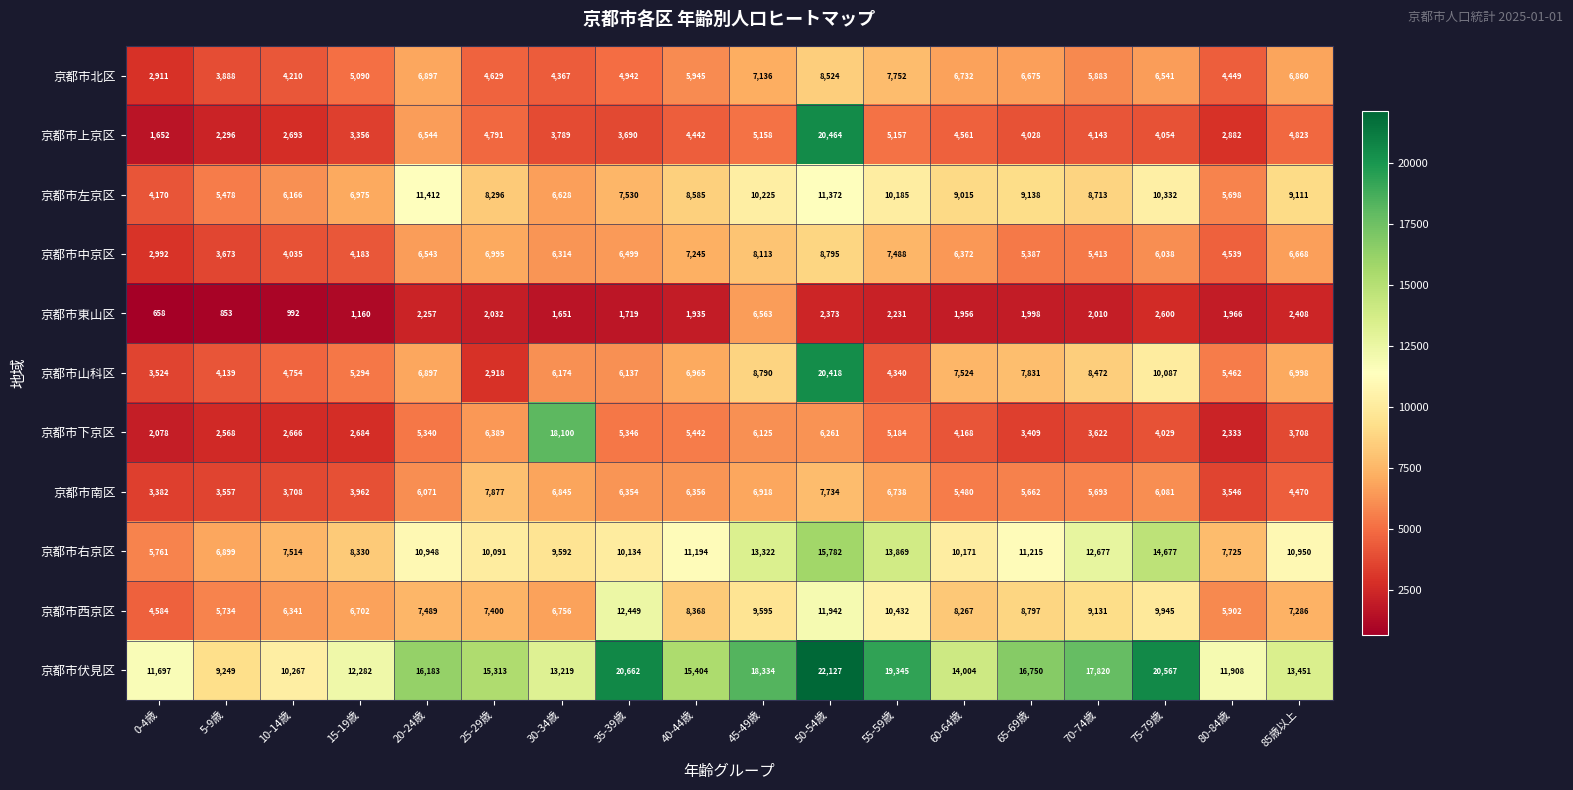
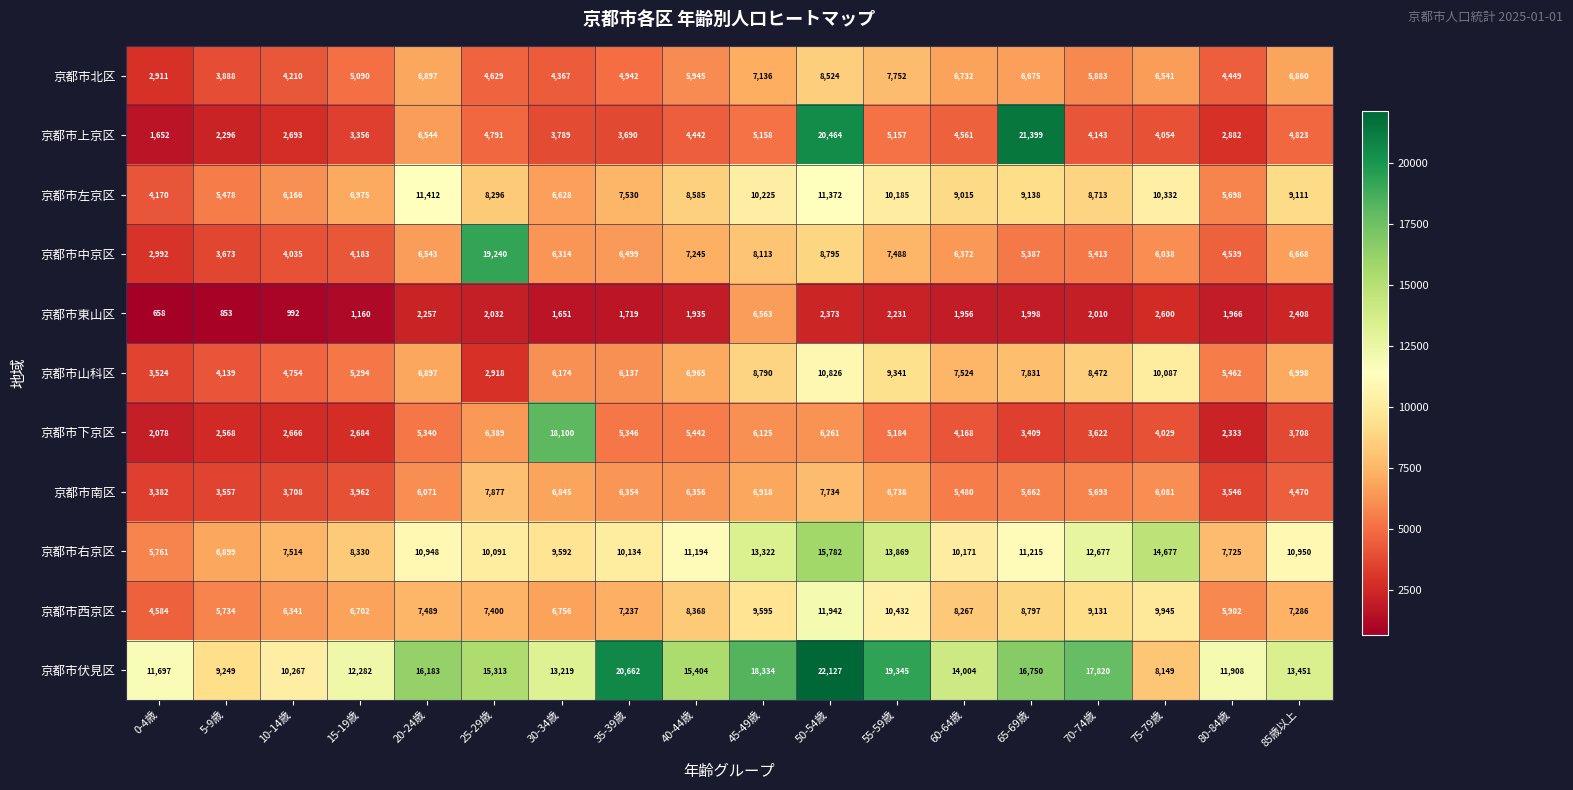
  {
    "京都市北区": {
      "0-4歳": "2,911",
      "5-9歳": "3,888",
      "10-14歳": "4,210",
      "15-19歳": "5,090",
      "20-24歳": "6,897",
      "25-29歳": "4,629",
      "30-34歳": "4,367",
      "35-39歳": "4,942",
      "40-44歳": "5,945",
      "45-49歳": "7,136",
      "50-54歳": "8,524",
      "55-59歳": "7,752",
      "60-64歳": "6,732",
      "65-69歳": "6,675",
      "70-74歳": "5,883",
      "75-79歳": "6,541",
      "80-84歳": "4,449",
      "85歳以上": "6,860"
    },
    "京都市上京区": {
      "0-4歳": "1,652",
      "5-9歳": "2,296",
      "10-14歳": "2,693",
      "15-19歳": "3,356",
      "20-24歳": "6,544",
      "25-29歳": "4,791",
      "30-34歳": "3,789",
      "35-39歳": "3,690",
      "40-44歳": "4,442",
      "45-49歳": "5,158",
      "50-54歳": "20,464",
      "55-59歳": "5,157",
      "60-64歳": "4,561",
-     "65-69歳": "4,028",
+     "65-69歳": "21,399",
      "70-74歳": "4,143",
      "75-79歳": "4,054",
      "80-84歳": "2,882",
      "85歳以上": "4,823"
    },
    "京都市左京区": {
      "0-4歳": "4,170",
      "5-9歳": "5,478",
      "10-14歳": "6,166",
      "15-19歳": "6,975",
      "20-24歳": "11,412",
      "25-29歳": "8,296",
      "30-34歳": "6,628",
      "35-39歳": "7,530",
      "40-44歳": "8,585",
      "45-49歳": "10,225",
      "50-54歳": "11,372",
      "55-59歳": "10,185",
      "60-64歳": "9,015",
      "65-69歳": "9,138",
      "70-74歳": "8,713",
      "75-79歳": "10,332",
      "80-84歳": "5,698",
      "85歳以上": "9,111"
    },
    "京都市中京区": {
      "0-4歳": "2,992",
      "5-9歳": "3,673",
      "10-14歳": "4,035",
      "15-19歳": "4,183",
      "20-24歳": "6,543",
-     "25-29歳": "6,995",
+     "25-29歳": "19,240",
      "30-34歳": "6,314",
      "35-39歳": "6,499",
      "40-44歳": "7,245",
      "45-49歳": "8,113",
      "50-54歳": "8,795",
      "55-59歳": "7,488",
      "60-64歳": "6,372",
      "65-69歳": "5,387",
      "70-74歳": "5,413",
      "75-79歳": "6,038",
      "80-84歳": "4,539",
      "85歳以上": "6,668"
    },
    "京都市東山区": {
      "0-4歳": "658",
      "5-9歳": "853",
      "10-14歳": "992",
      "15-19歳": "1,160",
      "20-24歳": "2,257",
      "25-29歳": "2,032",
      "30-34歳": "1,651",
      "35-39歳": "1,719",
      "40-44歳": "1,935",
      "45-49歳": "6,563",
      "50-54歳": "2,373",
      "55-59歳": "2,231",
      "60-64歳": "1,956",
      "65-69歳": "1,998",
      "70-74歳": "2,010",
      "75-79歳": "2,600",
      "80-84歳": "1,966",
      "85歳以上": "2,408"
    },
    "京都市山科区": {
      "0-4歳": "3,524",
      "5-9歳": "4,139",
      "10-14歳": "4,754",
      "15-19歳": "5,294",
      "20-24歳": "6,897",
      "25-29歳": "2,918",
      "30-34歳": "6,174",
      "35-39歳": "6,137",
      "40-44歳": "6,965",
      "45-49歳": "8,790",
-     "50-54歳": "20,418",
-     "55-59歳": "4,340",
+     "50-54歳": "10,826",
+     "55-59歳": "9,341",
      "60-64歳": "7,524",
      "65-69歳": "7,831",
      "70-74歳": "8,472",
      "75-79歳": "10,087",
      "80-84歳": "5,462",
      "85歳以上": "6,998"
    },
    "京都市下京区": {
      "0-4歳": "2,078",
      "5-9歳": "2,568",
      "10-14歳": "2,666",
      "15-19歳": "2,684",
      "20-24歳": "5,340",
      "25-29歳": "6,389",
      "30-34歳": "18,100",
      "35-39歳": "5,346",
      "40-44歳": "5,442",
      "45-49歳": "6,125",
      "50-54歳": "6,261",
      "55-59歳": "5,184",
      "60-64歳": "4,168",
      "65-69歳": "3,409",
      "70-74歳": "3,622",
      "75-79歳": "4,029",
      "80-84歳": "2,333",
      "85歳以上": "3,708"
    },
    "京都市南区": {
      "0-4歳": "3,382",
      "5-9歳": "3,557",
      "10-14歳": "3,708",
      "15-19歳": "3,962",
      "20-24歳": "6,071",
      "25-29歳": "7,877",
      "30-34歳": "6,845",
      "35-39歳": "6,354",
      "40-44歳": "6,356",
      "45-49歳": "6,918",
      "50-54歳": "7,734",
      "55-59歳": "6,738",
      "60-64歳": "5,480",
      "65-69歳": "5,662",
      "70-74歳": "5,693",
      "75-79歳": "6,081",
      "80-84歳": "3,546",
      "85歳以上": "4,470"
    },
    "京都市右京区": {
      "0-4歳": "5,761",
      "5-9歳": "6,899",
      "10-14歳": "7,514",
      "15-19歳": "8,330",
      "20-24歳": "10,948",
      "25-29歳": "10,091",
      "30-34歳": "9,592",
      "35-39歳": "10,134",
      "40-44歳": "11,194",
      "45-49歳": "13,322",
      "50-54歳": "15,782",
      "55-59歳": "13,869",
      "60-64歳": "10,171",
      "65-69歳": "11,215",
      "70-74歳": "12,677",
      "75-79歳": "14,677",
      "80-84歳": "7,725",
      "85歳以上": "10,950"
    },
    "京都市西京区": {
      "0-4歳": "4,584",
      "5-9歳": "5,734",
      "10-14歳": "6,341",
      "15-19歳": "6,702",
      "20-24歳": "7,489",
      "25-29歳": "7,400",
      "30-34歳": "6,756",
-     "35-39歳": "12,449",
+     "35-39歳": "7,237",
      "40-44歳": "8,368",
      "45-49歳": "9,595",
      "50-54歳": "11,942",
      "55-59歳": "10,432",
      "60-64歳": "8,267",
      "65-69歳": "8,797",
      "70-74歳": "9,131",
      "75-79歳": "9,945",
      "80-84歳": "5,902",
      "85歳以上": "7,286"
    },
    "京都市伏見区": {
      "0-4歳": "11,697",
      "5-9歳": "9,249",
      "10-14歳": "10,267",
      "15-19歳": "12,282",
      "20-24歳": "16,183",
      "25-29歳": "15,313",
      "30-34歳": "13,219",
      "35-39歳": "20,662",
      "40-44歳": "15,404",
      "45-49歳": "18,334",
      "50-54歳": "22,127",
      "55-59歳": "19,345",
      "60-64歳": "14,004",
      "65-69歳": "16,750",
      "70-74歳": "17,820",
-     "75-79歳": "20,567",
+     "75-79歳": "8,149",
      "80-84歳": "11,908",
      "85歳以上": "13,451"
    }
  }
